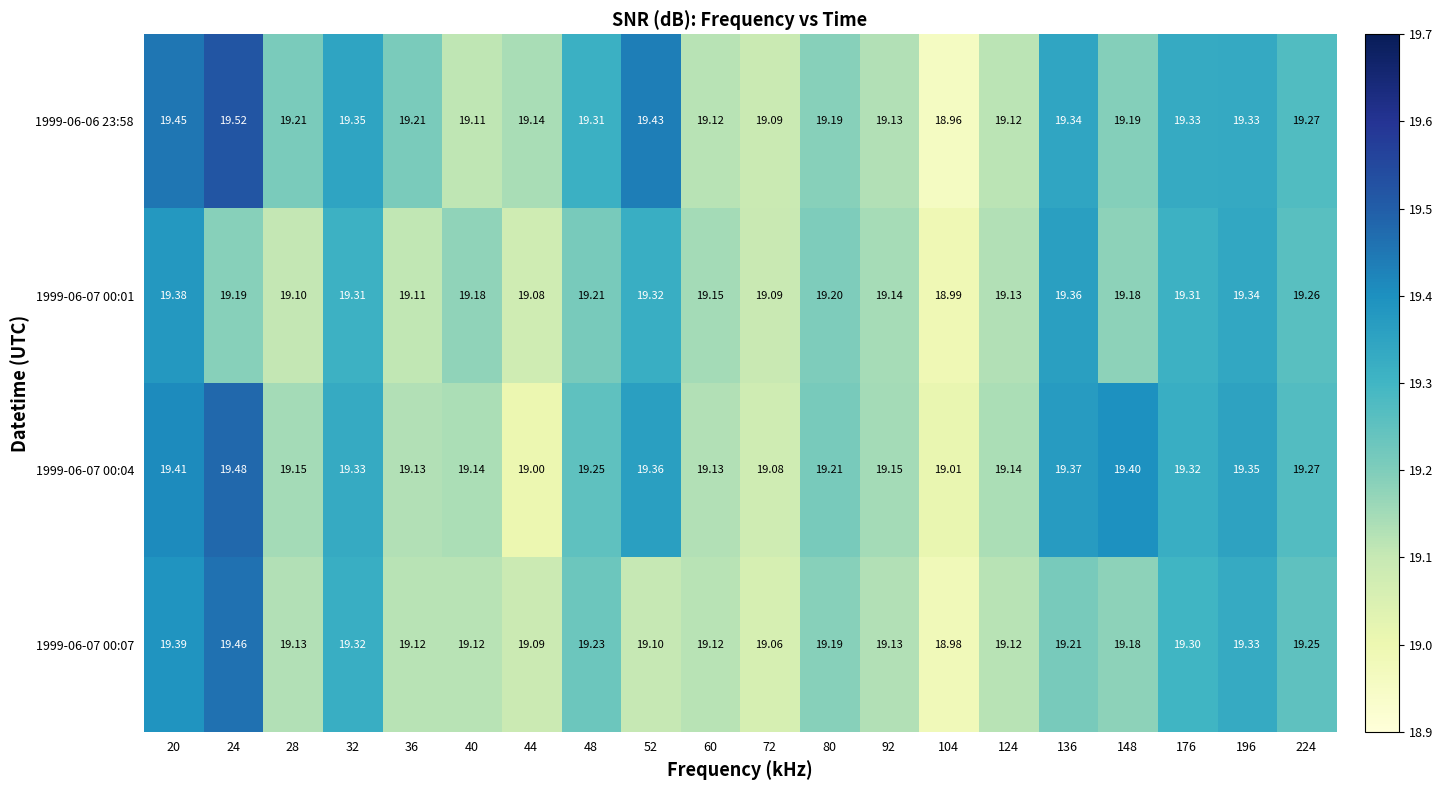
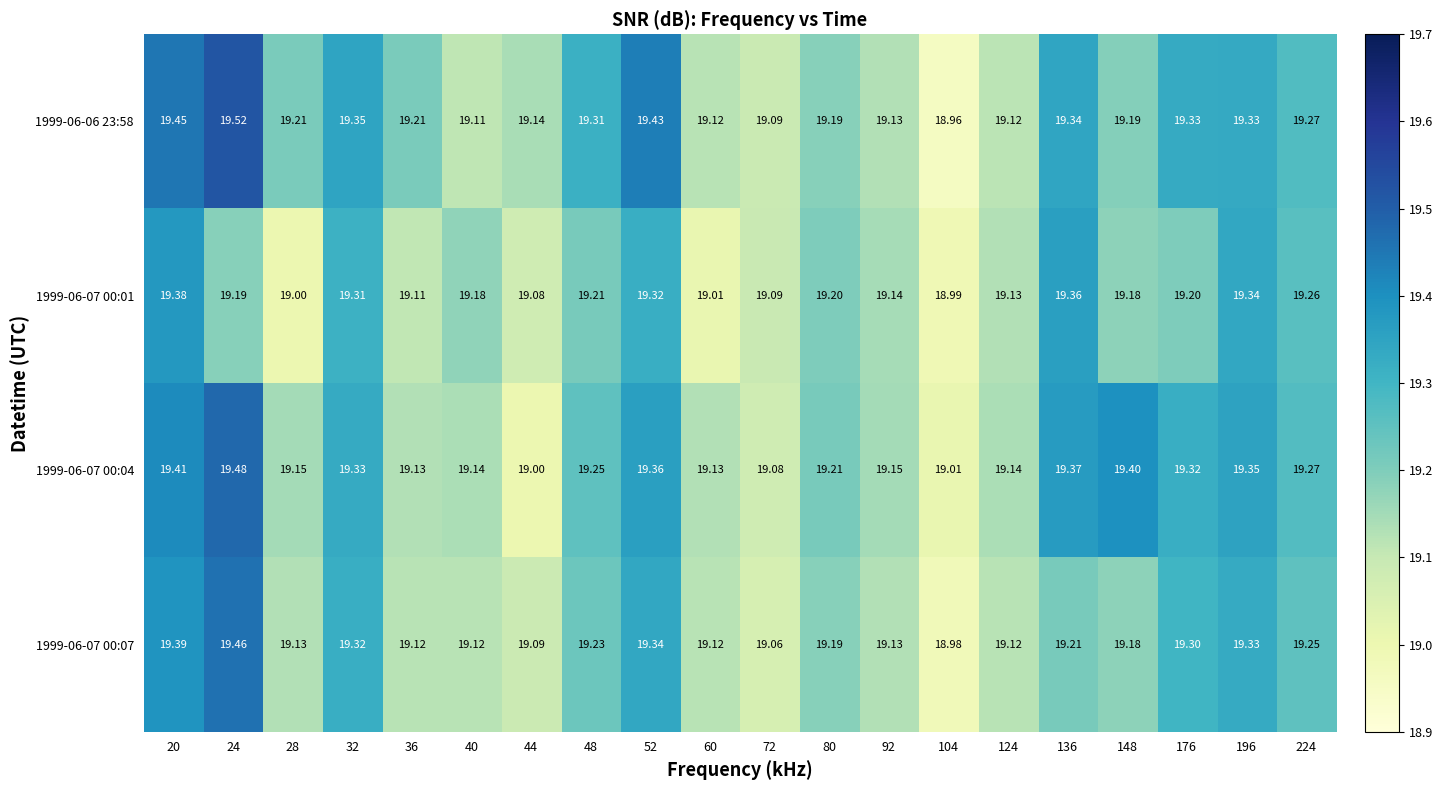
  {
    "1999-06-06 23:58": {
      "20": 19.45,
      "24": 19.52,
      "28": 19.21,
      "32": 19.35,
      "36": 19.21,
      "40": 19.11,
      "44": 19.14,
      "48": 19.31,
      "52": 19.43,
      "60": 19.12,
      "72": 19.09,
      "80": 19.19,
      "92": 19.13,
      "104": 18.96,
      "124": 19.12,
      "136": 19.34,
      "148": 19.19,
      "176": 19.33,
      "196": 19.33,
      "224": 19.27
    },
    "1999-06-07 00:01": {
      "20": 19.38,
      "24": 19.19,
-     "28": 19.10,
+     "28": 19.00,
      "32": 19.31,
      "36": 19.11,
      "40": 19.18,
      "44": 19.08,
      "48": 19.21,
      "52": 19.32,
-     "60": 19.15,
+     "60": 19.01,
      "72": 19.09,
      "80": 19.20,
      "92": 19.14,
      "104": 18.99,
      "124": 19.13,
      "136": 19.36,
      "148": 19.18,
-     "176": 19.31,
+     "176": 19.20,
      "196": 19.34,
      "224": 19.26
    },
    "1999-06-07 00:04": {
      "20": 19.41,
      "24": 19.48,
      "28": 19.15,
      "32": 19.33,
      "36": 19.13,
      "40": 19.14,
      "44": 19.00,
      "48": 19.25,
      "52": 19.36,
      "60": 19.13,
      "72": 19.08,
      "80": 19.21,
      "92": 19.15,
      "104": 19.01,
      "124": 19.14,
      "136": 19.37,
      "148": 19.40,
      "176": 19.32,
      "196": 19.35,
      "224": 19.27
    },
    "1999-06-07 00:07": {
      "20": 19.39,
      "24": 19.46,
      "28": 19.13,
      "32": 19.32,
      "36": 19.12,
      "40": 19.12,
      "44": 19.09,
      "48": 19.23,
-     "52": 19.10,
+     "52": 19.34,
      "60": 19.12,
      "72": 19.06,
      "80": 19.19,
      "92": 19.13,
      "104": 18.98,
      "124": 19.12,
      "136": 19.21,
      "148": 19.18,
      "176": 19.30,
      "196": 19.33,
      "224": 19.25
    }
  }
